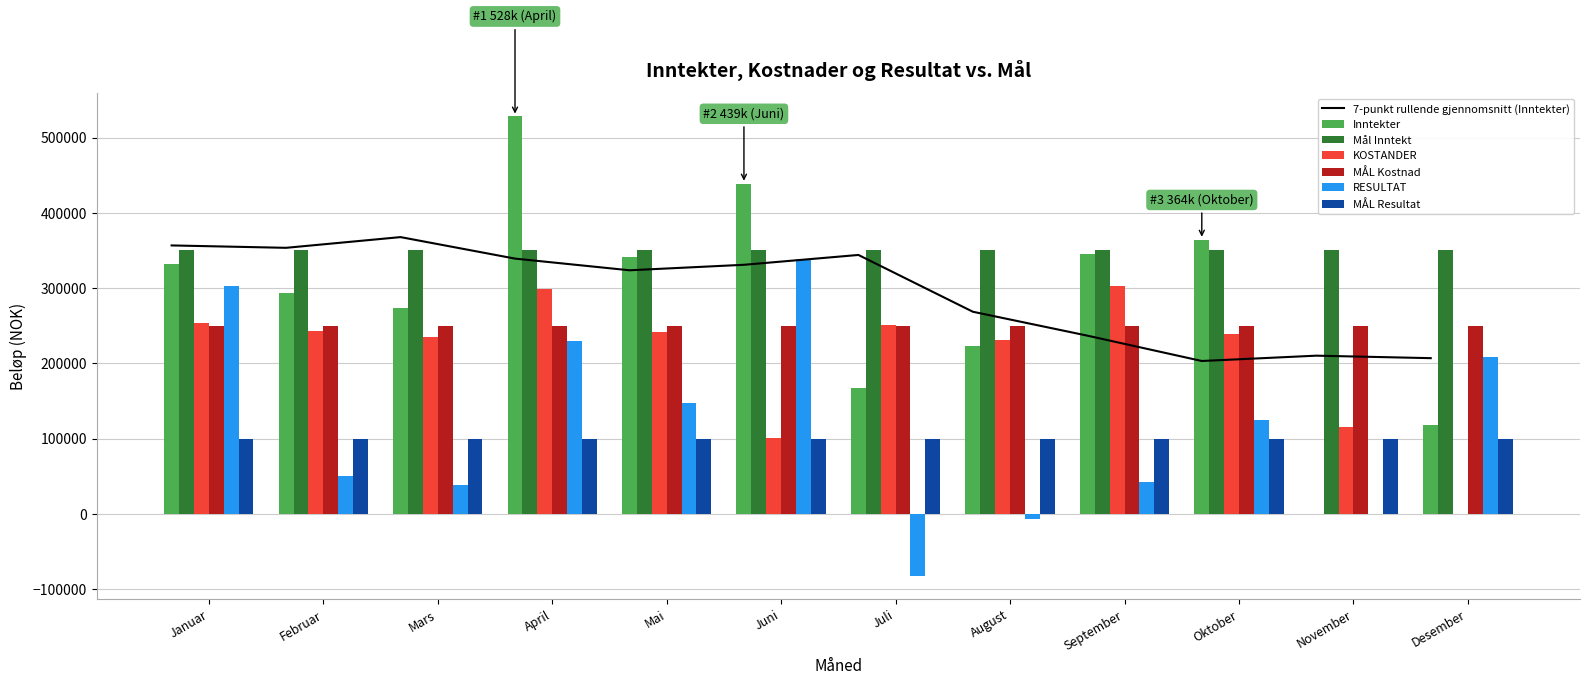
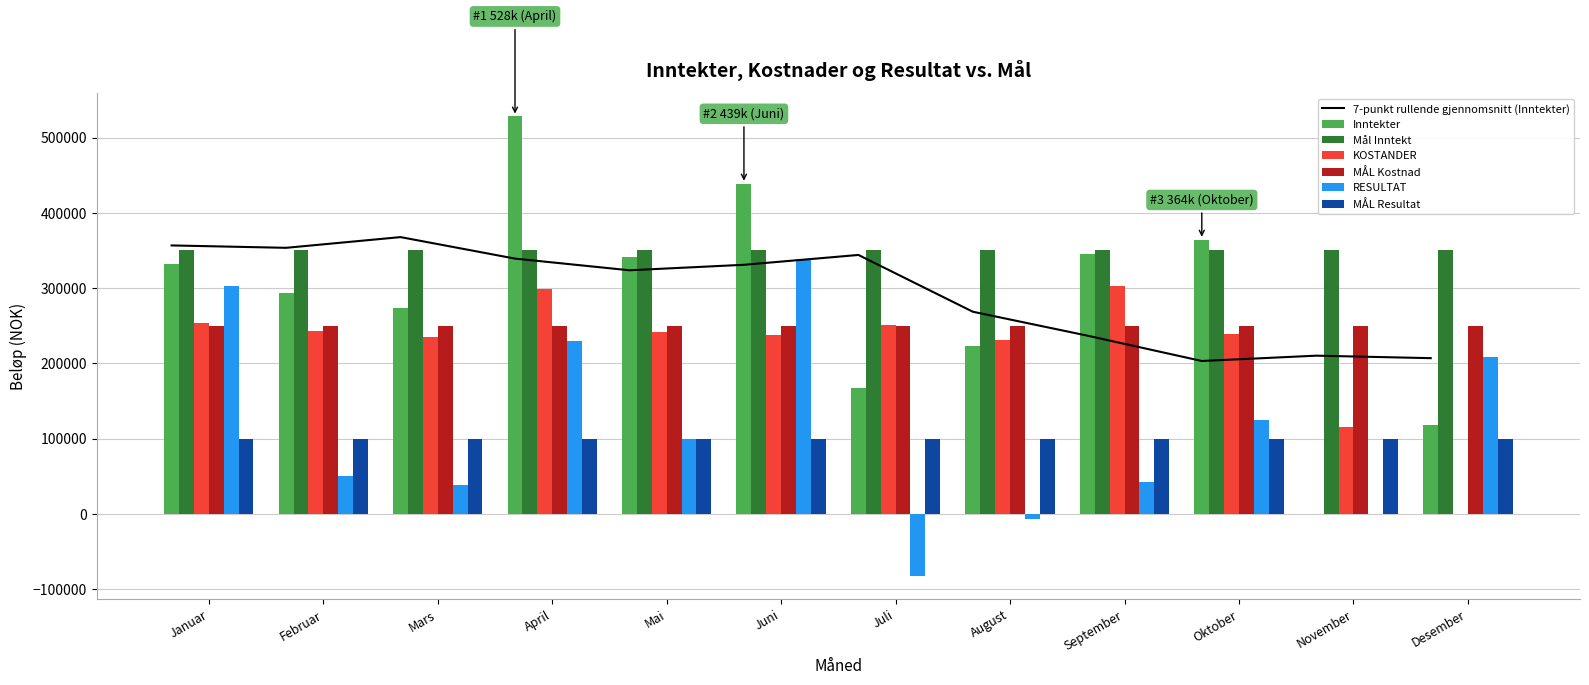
  {
    "Inntekter": {
      "Januar": 330000,
      "Februar": 290000,
      "Mars": 270000,
      "Mai": 340000,
      "Juli": 170000,
      "August": 220000,
      "September": 340000,
      "November": 0,
      "Desember": 120000
    },
    "Mål Inntekt": {
      "Januar": 350000,
      "Februar": 350000,
      "Mars": 350000,
      "April": 350000,
      "Mai": 350000,
      "Juni": 350000,
      "Juli": 350000,
      "August": 350000,
      "September": 350000,
      "Oktober": 350000,
      "November": 350000,
      "Desember": 350000
    },
    "KOSTANDER": {
      "Januar": 250000,
      "Februar": 240000,
      "Mars": 230000,
      "April": 300000,
      "Mai": 240000,
-     "Juni": 100000,
+     "Juni": 240000,
      "Juli": 250000,
      "August": 230000,
      "September": 300000,
      "Oktober": 240000,
      "November": 120000,
      "Desember": 0
    },
    "MÅL Kostnad": {
      "Januar": 250000,
      "Februar": 250000,
      "Mars": 250000,
      "April": 250000,
      "Mai": 250000,
      "Juni": 250000,
      "Juli": 250000,
      "August": 250000,
      "September": 250000,
      "Oktober": 250000,
      "November": 250000,
      "Desember": 250000
    },
    "RESULTAT": {
      "Januar": 300000,
      "Februar": 50000,
      "Mars": 40000,
      "April": 230000,
-     "Mai": 150000,
+     "Mai": 100000,
      "Juni": 340000,
      "Juli": -80000,
      "August": -10000,
      "September": 40000,
      "Oktober": 130000,
      "November": 0,
      "Desember": 210000
    },
    "MÅL Resultat": {
      "Januar": 100000,
      "Februar": 100000,
      "Mars": 100000,
      "April": 100000,
      "Mai": 100000,
      "Juni": 100000,
      "Juli": 100000,
      "August": 100000,
      "September": 100000,
      "Oktober": 100000,
      "November": 100000,
      "Desember": 100000
    }
  }
